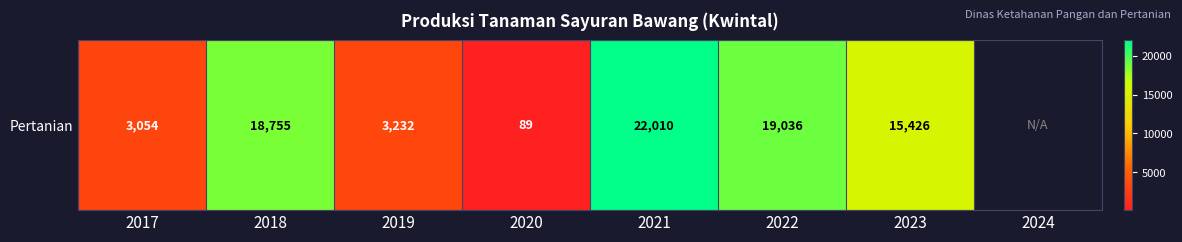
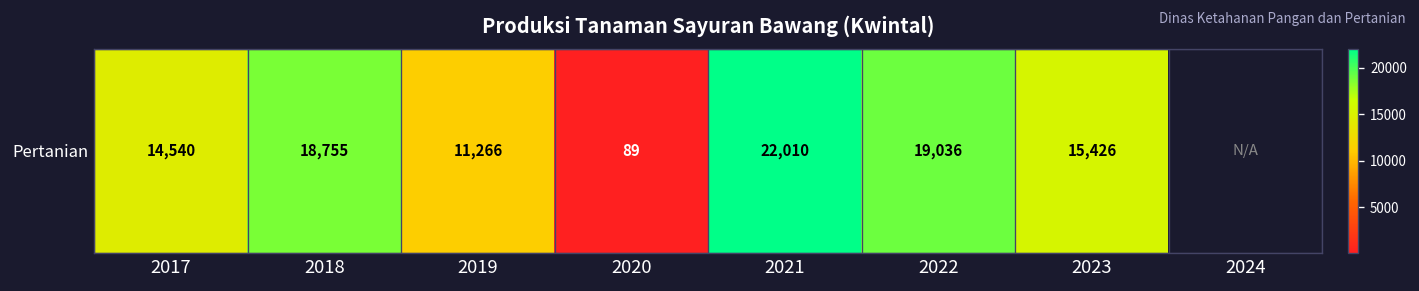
  {
    "Pertanian": {
-     "2017": "3,054",
+     "2017": "14,540",
      "2018": "18,755",
-     "2019": "3,232",
+     "2019": "11,266",
      "2020": "89",
      "2021": "22,010",
      "2022": "19,036",
      "2023": "15,426"
    }
  }
